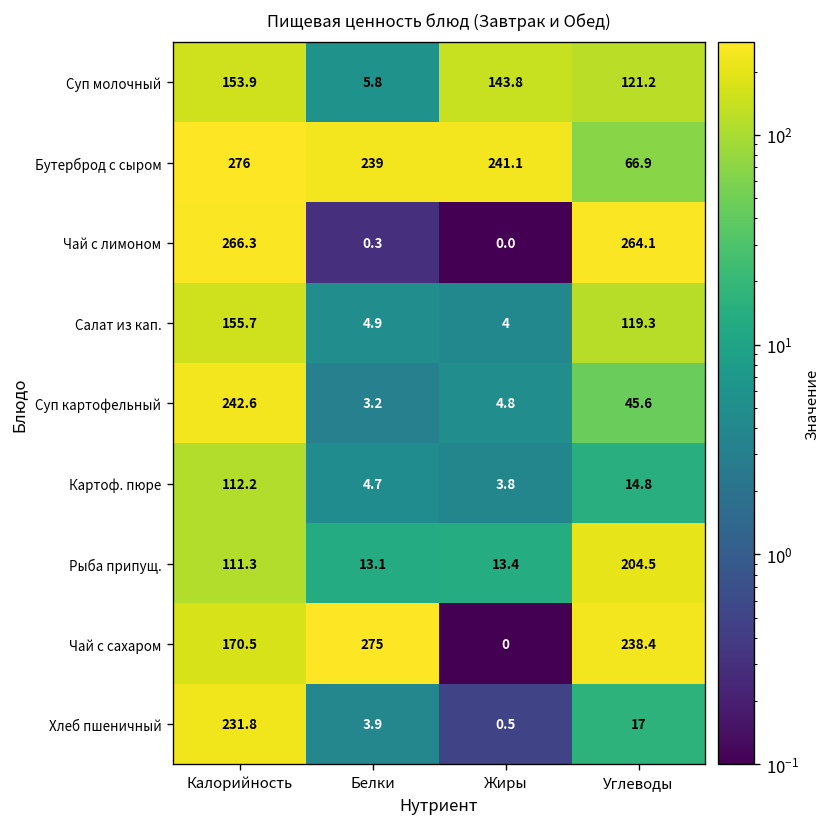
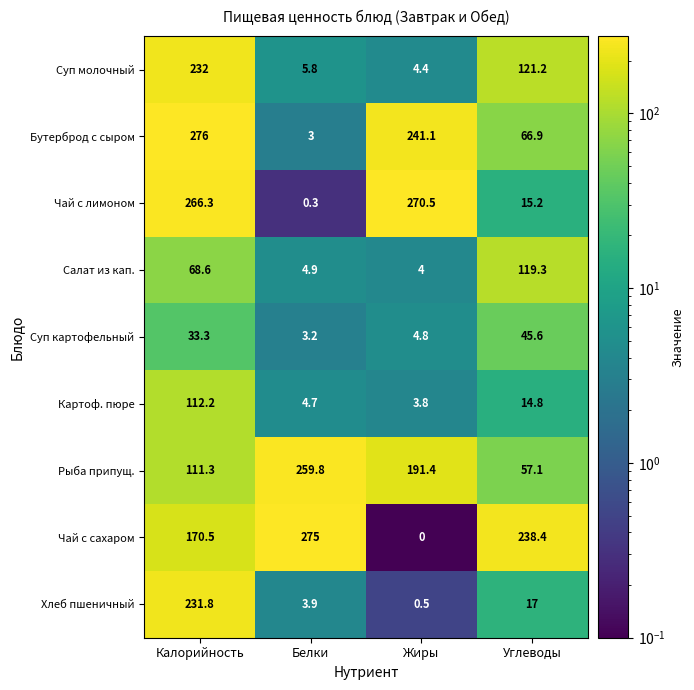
  {
    "Суп молочный": {
-     "Калорийность": 153.9,
+     "Калорийность": 232,
      "Белки": 5.8,
-     "Жиры": 143.8,
+     "Жиры": 4.4,
      "Углеводы": 121.2
    },
    "Бутерброд с сыром": {
      "Калорийность": 276,
-     "Белки": 239,
+     "Белки": 3,
      "Жиры": 241.1,
      "Углеводы": 66.9
    },
    "Чай с лимоном": {
      "Калорийность": 266.3,
      "Белки": 0.3,
-     "Жиры": 0.0,
-     "Углеводы": 264.1
+     "Жиры": 270.5,
+     "Углеводы": 15.2
    },
    "Салат из кап.": {
-     "Калорийность": 155.7,
+     "Калорийность": 68.6,
      "Белки": 4.9,
      "Жиры": 4,
      "Углеводы": 119.3
    },
    "Суп картофельный": {
-     "Калорийность": 242.6,
+     "Калорийность": 33.3,
      "Белки": 3.2,
      "Жиры": 4.8,
      "Углеводы": 45.6
    },
    "Картоф. пюре": {
      "Калорийность": 112.2,
      "Белки": 4.7,
      "Жиры": 3.8,
      "Углеводы": 14.8
    },
    "Рыба припущ.": {
      "Калорийность": 111.3,
-     "Белки": 13.1,
-     "Жиры": 13.4,
-     "Углеводы": 204.5
+     "Белки": 259.8,
+     "Жиры": 191.4,
+     "Углеводы": 57.1
    },
    "Чай с сахаром": {
      "Калорийность": 170.5,
      "Белки": 275,
      "Жиры": 0,
      "Углеводы": 238.4
    },
    "Хлеб пшеничный": {
      "Калорийность": 231.8,
      "Белки": 3.9,
      "Жиры": 0.5,
      "Углеводы": 17
    }
  }
